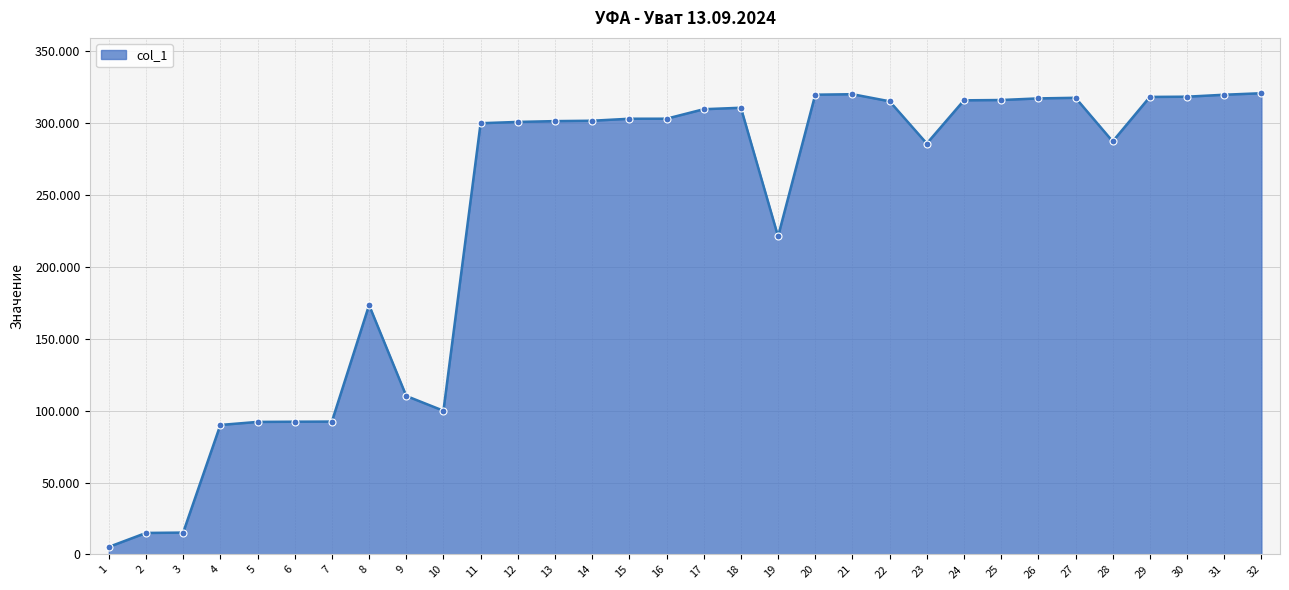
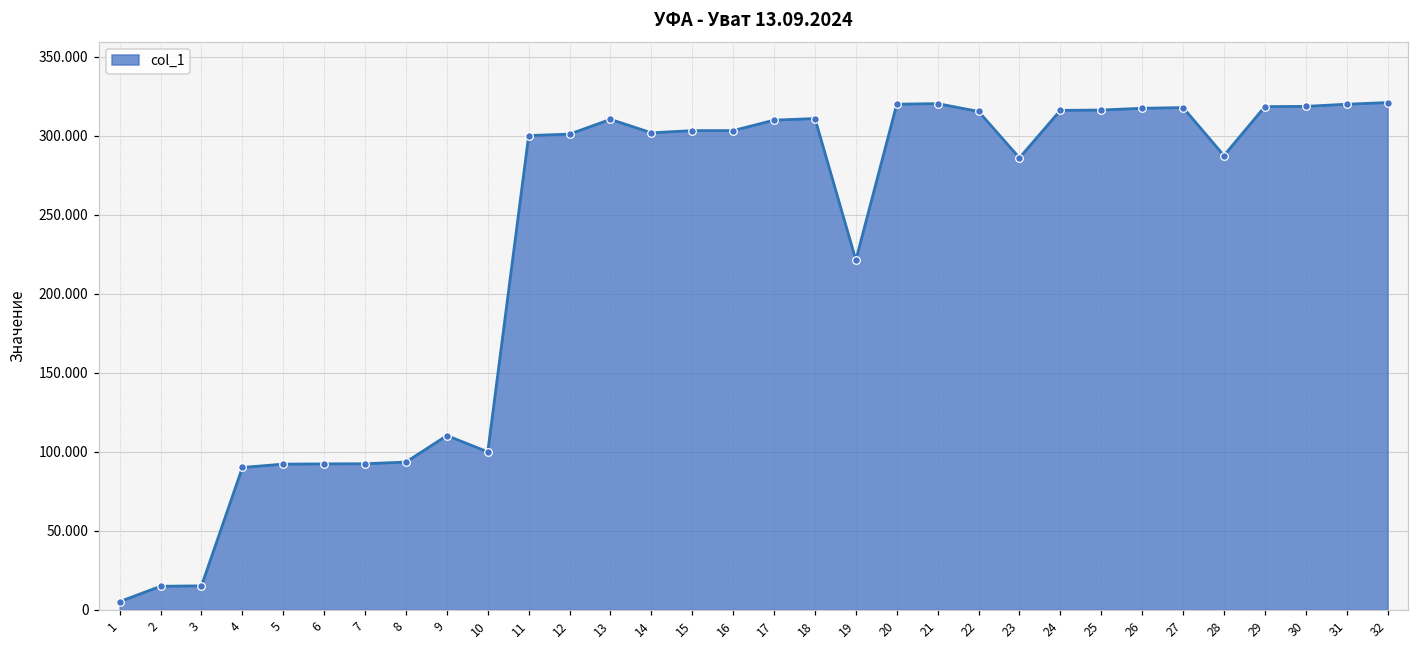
  {
    "1": 5,
    "2": 15,
    "3": 15,
    "4": 90,
    "5": 92,
    "6": 92,
    "7": 92,
-   "8": 173,
+   "8": 93,
    "9": 110,
    "10": 100,
    "11": 300,
    "12": 301,
-   "13": 302,
+   "13": 310,
    "14": 302,
    "15": 303,
    "16": 303,
    "17": 310,
    "18": 311,
    "19": 221,
    "20": 320,
    "21": 320,
    "22": 315,
    "23": 286,
    "24": 316,
    "25": 316,
    "26": 317,
    "27": 318,
    "28": 287,
    "29": 318,
    "30": 319,
    "31": 320,
    "32": 321
  }
